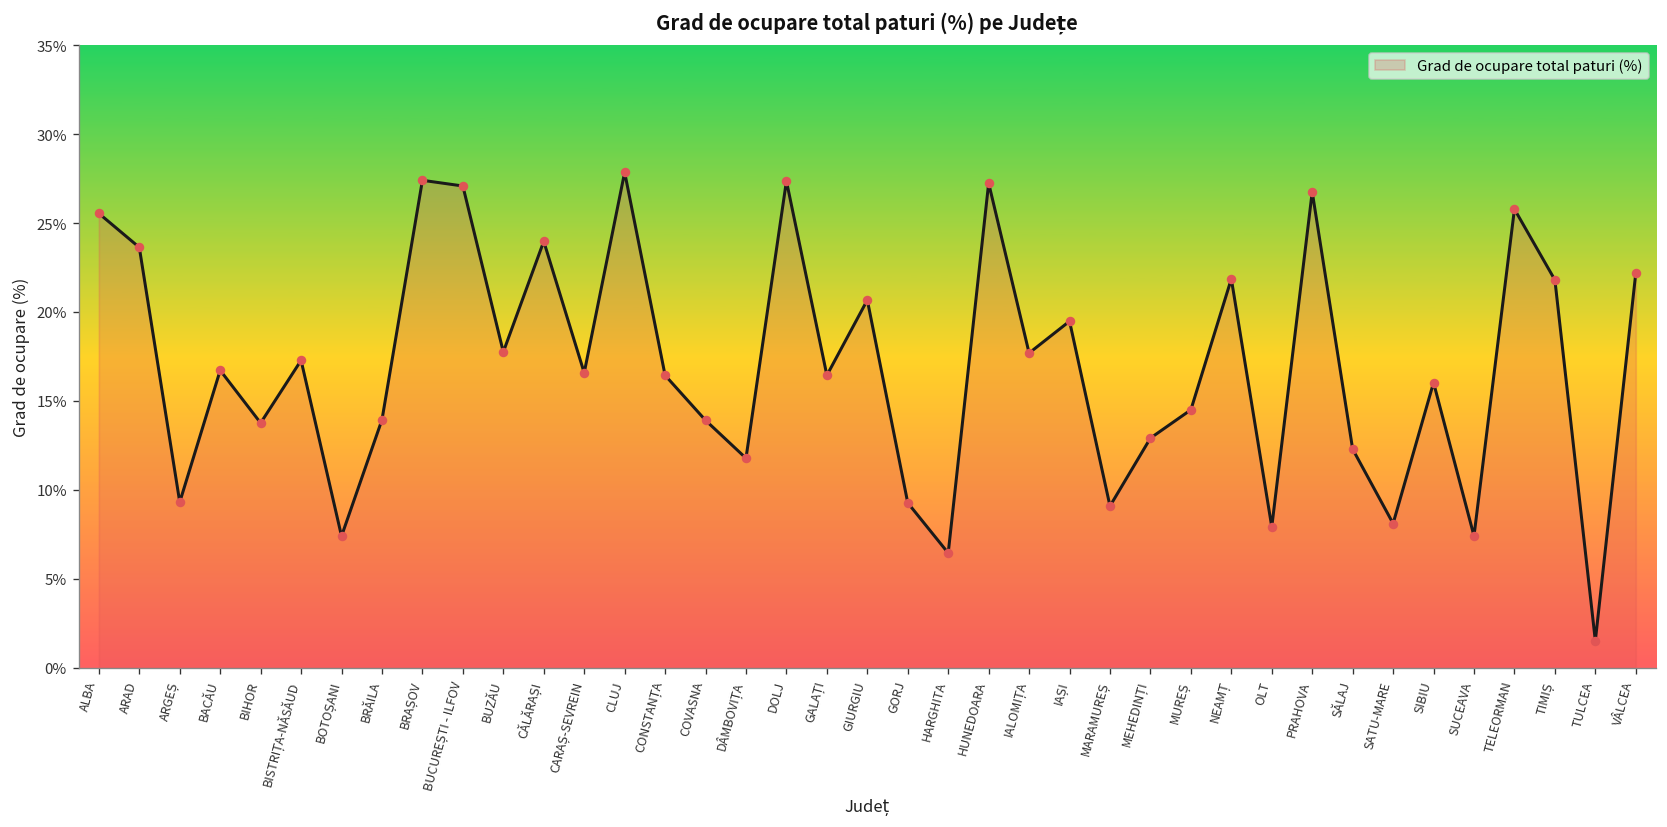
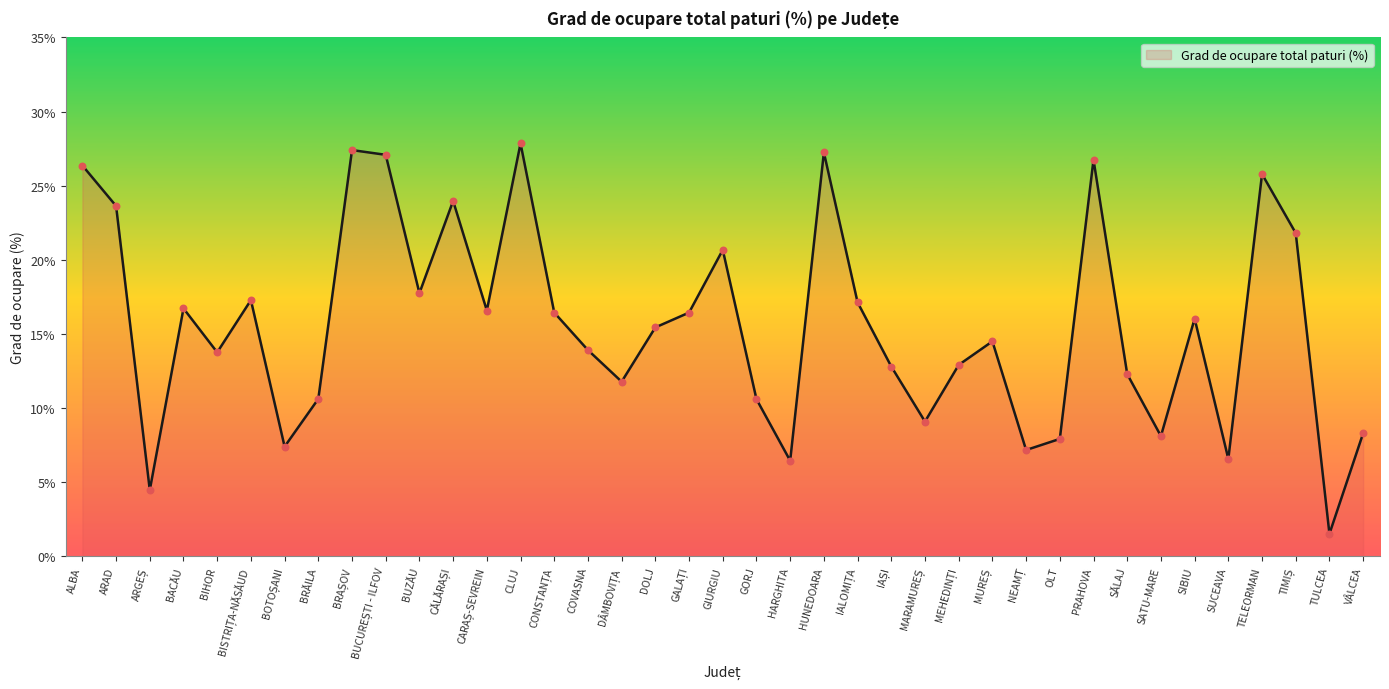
  {
-   "ALBA": "25.5%",
+   "ALBA": "26.4%",
    "ARAD": "23.6%",
-   "ARGEȘ": "9.3%",
+   "ARGEȘ": "4.5%",
    "BACĂU": "16.7%",
    "BIHOR": "13.8%",
    "BISTRIȚA-NĂSĂUD": "17.3%",
    "BOTOȘANI": "7.4%",
-   "BRĂILA": "13.9%",
+   "BRĂILA": "10.6%",
    "BRAȘOV": "27.4%",
    "BUCUREȘTI - ILFOV": "27.1%",
    "BUZĂU": "17.8%",
    "CĂLĂRAȘI": "24.0%",
    "CARAȘ-SEVREIN": "16.6%",
    "CLUJ": "27.9%",
    "CONSTANȚA": "16.4%",
    "COVASNA": "13.9%",
    "DÂMBOVIȚA": "11.8%",
-   "DOLJ": "27.4%",
+   "DOLJ": "15.4%",
    "GALAȚI": "16.4%",
    "GIURGIU": "20.7%",
-   "GORJ": "9.3%",
+   "GORJ": "10.6%",
    "HARGHITA": "6.5%",
    "HUNEDOARA": "27.2%",
-   "IALOMIȚA": "17.7%",
-   "IAȘI": "19.5%",
+   "IALOMIȚA": "17.1%",
+   "IAȘI": "12.8%",
    "MARAMUREȘ": "9.1%",
    "MEHEDINȚI": "12.9%",
    "MUREȘ": "14.5%",
-   "NEAMȚ": "21.9%",
+   "NEAMȚ": "7.2%",
    "OLT": "7.9%",
    "PRAHOVA": "26.8%",
    "SĂLAJ": "12.3%",
    "SATU-MARE": "8.1%",
    "SIBIU": "16.0%",
-   "SUCEAVA": "7.4%",
+   "SUCEAVA": "6.6%",
    "TELEORMAN": "25.8%",
    "TIMIȘ": "21.8%",
    "TULCEA": "1.5%",
-   "VÂLCEA": "22.2%"
+   "VÂLCEA": "8.3%"
  }
